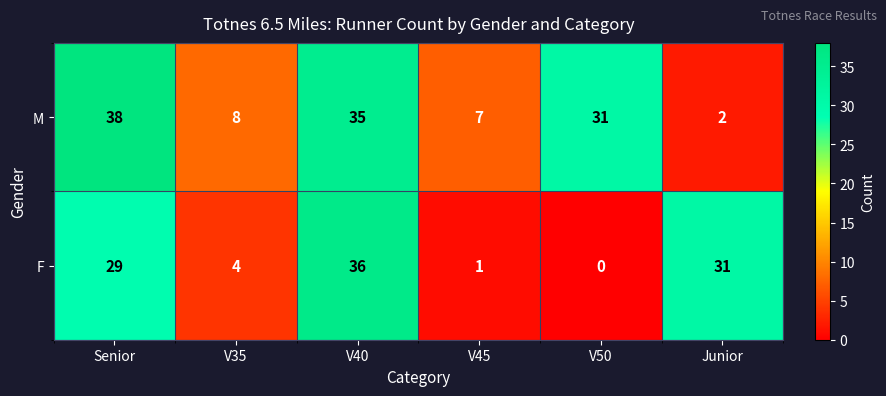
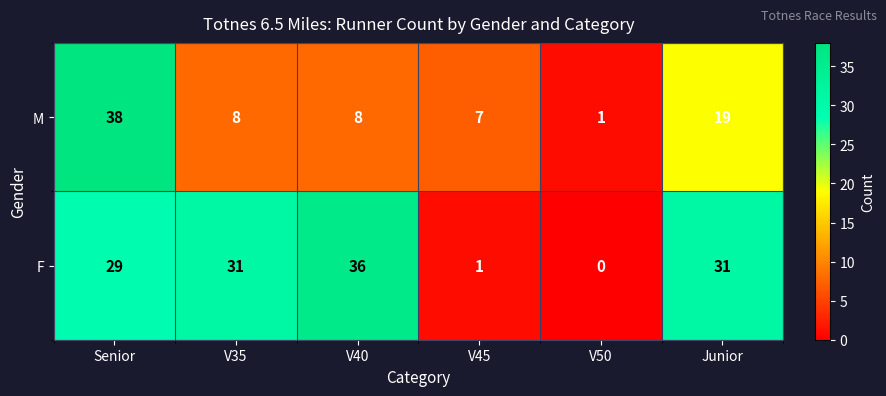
  {
    "M": {
      "Senior": 38,
      "V35": 8,
-     "V40": 35,
+     "V40": 8,
      "V45": 7,
-     "V50": 31,
-     "Junior": 2
+     "V50": 1,
+     "Junior": 19
    },
    "F": {
      "Senior": 29,
-     "V35": 4,
+     "V35": 31,
      "V40": 36,
      "V45": 1,
      "V50": 0,
      "Junior": 31
    }
  }
